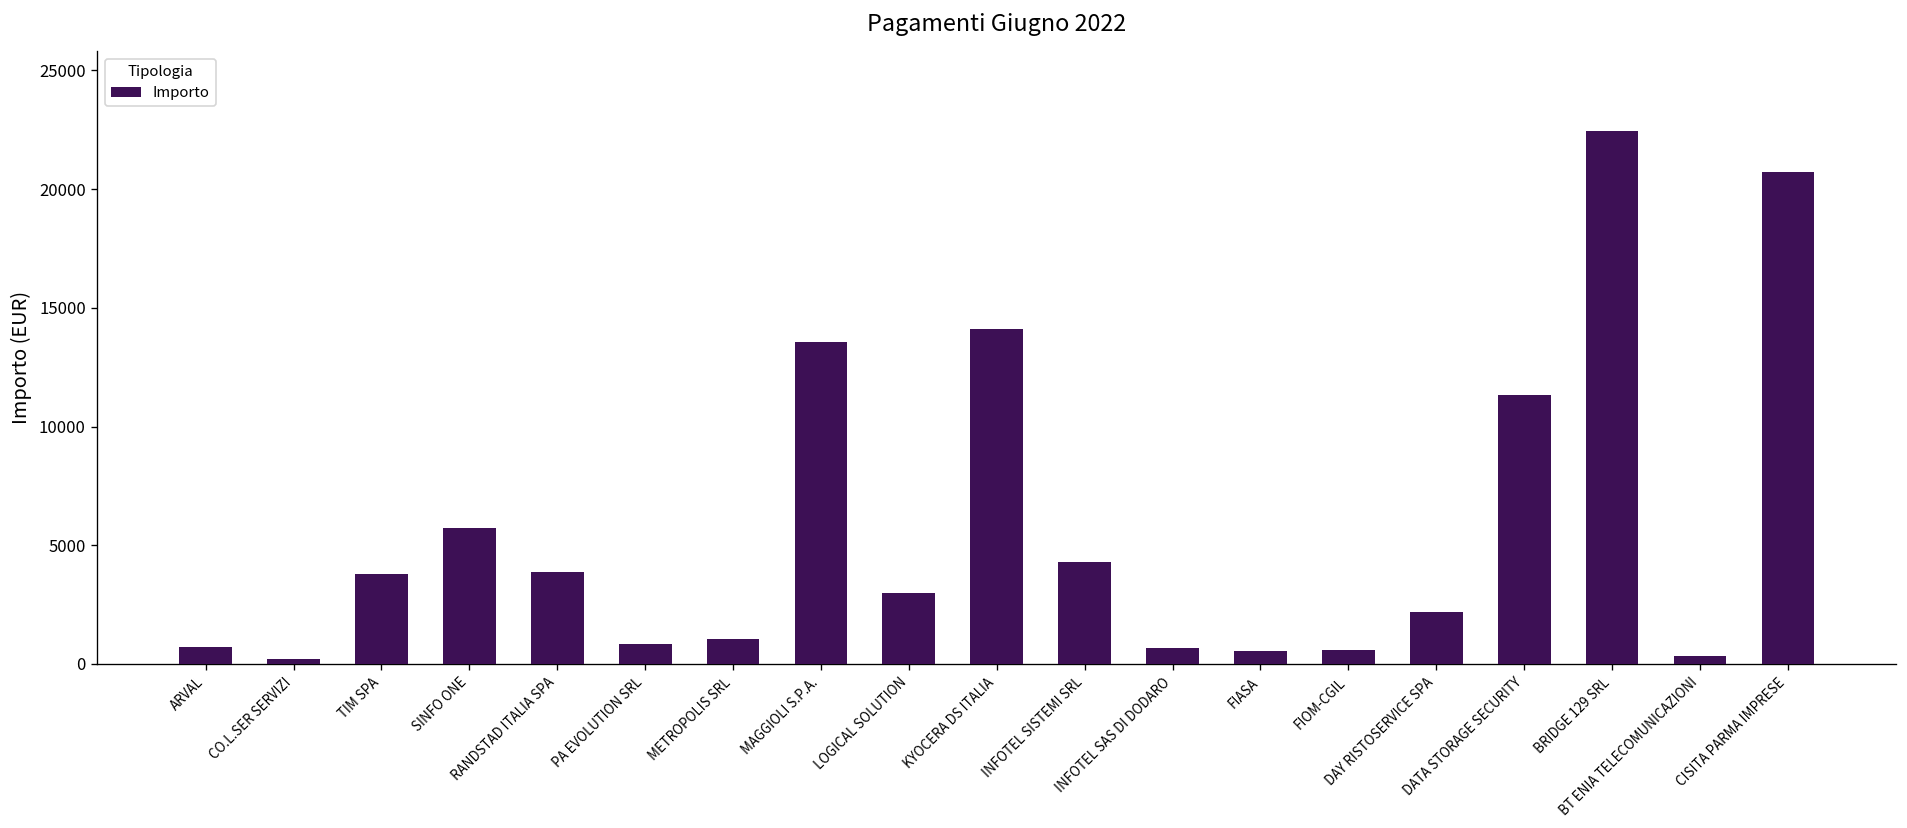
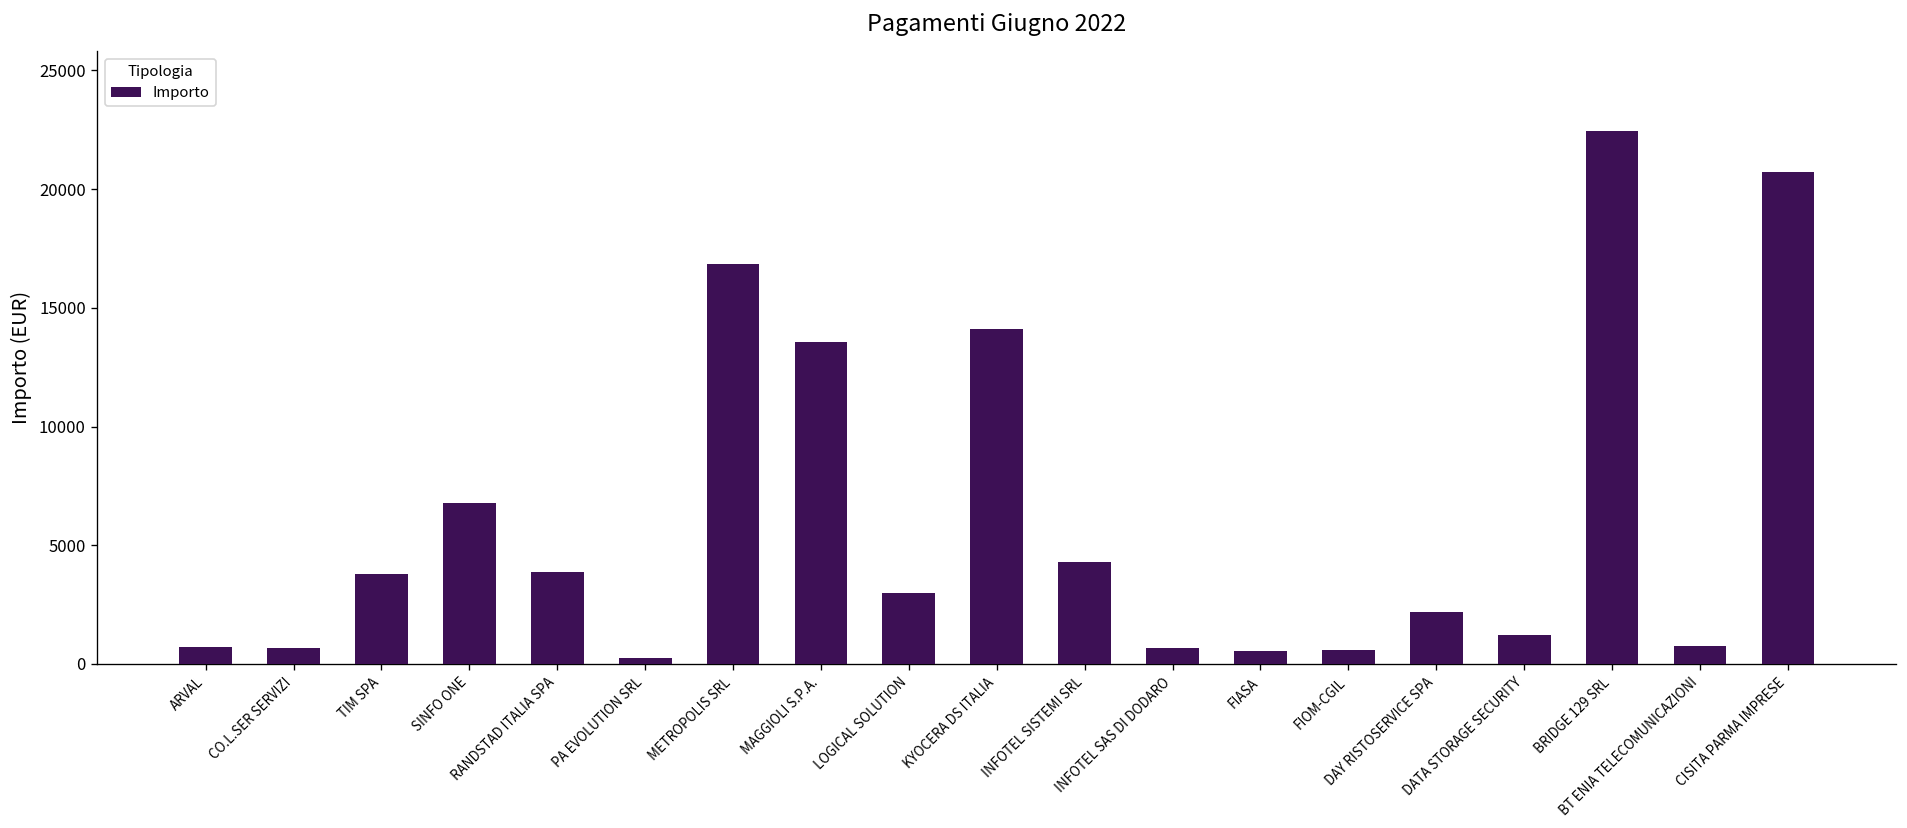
  {
    "ARVAL": 700,
-   "CO.L.SER SERVIZI": 200,
+   "CO.L.SER SERVIZI": 700,
    "TIM SPA": 3800,
-   "SINFO ONE": 5700,
+   "SINFO ONE": 6800,
    "RANDSTAD ITALIA SPA": 3900,
-   "PA EVOLUTION SRL": 800,
-   "METROPOLIS SRL": 1000,
+   "PA EVOLUTION SRL": 300,
+   "METROPOLIS SRL": 16900,
    "MAGGIOLI S.P.A.": 13600,
    "LOGICAL SOLUTION": 3000,
    "KYOCERA DS ITALIA": 14100,
    "INFOTEL SISTEMI SRL": 4300,
    "INFOTEL SAS DI DODARO": 700,
    "FIASA": 500,
    "FIOM-CGIL": 600,
    "DAY RISTOSERVICE SPA": 2200,
-   "DATA STORAGE SECURITY": 11300,
+   "DATA STORAGE SECURITY": 1200,
    "BRIDGE 129 SRL": 22400,
-   "BT ENIA TELECOMUNICAZIONI": 300,
+   "BT ENIA TELECOMUNICAZIONI": 800,
    "CISITA PARMA IMPRESE": 20700
  }
